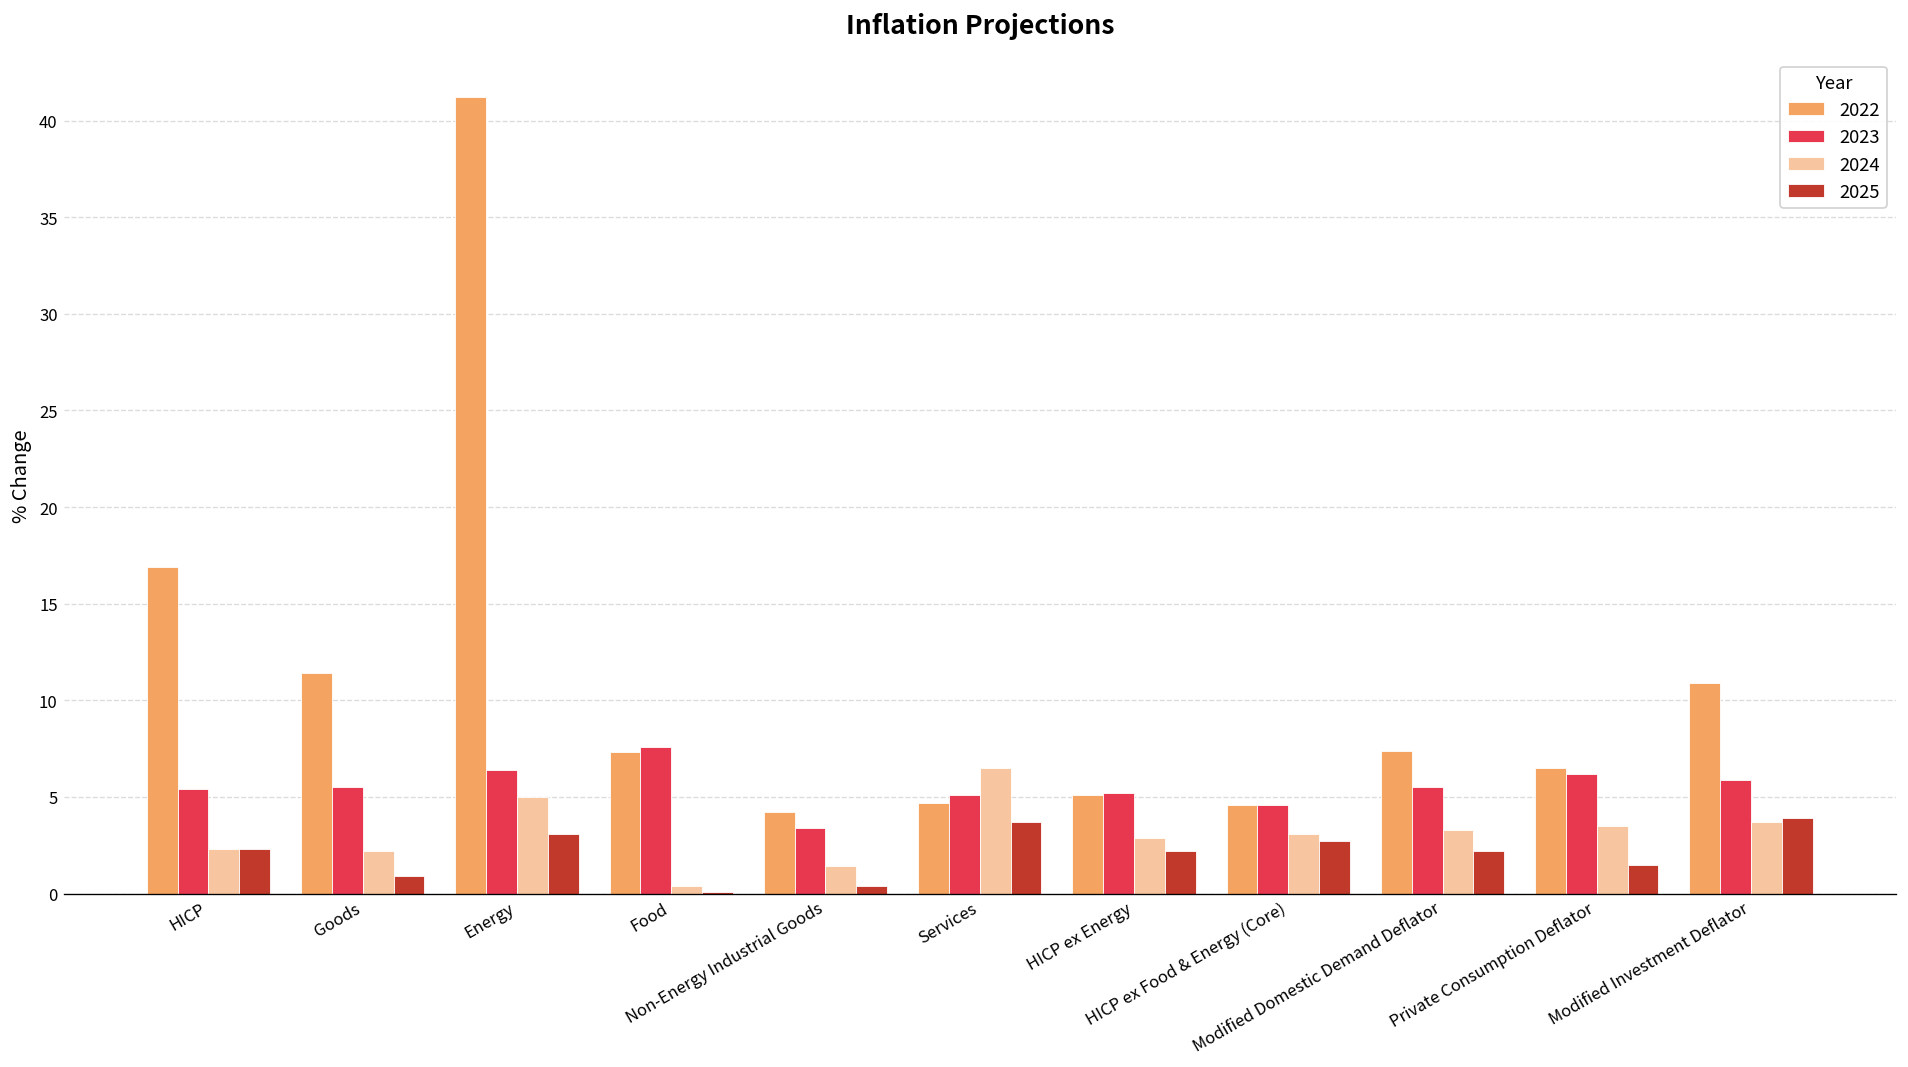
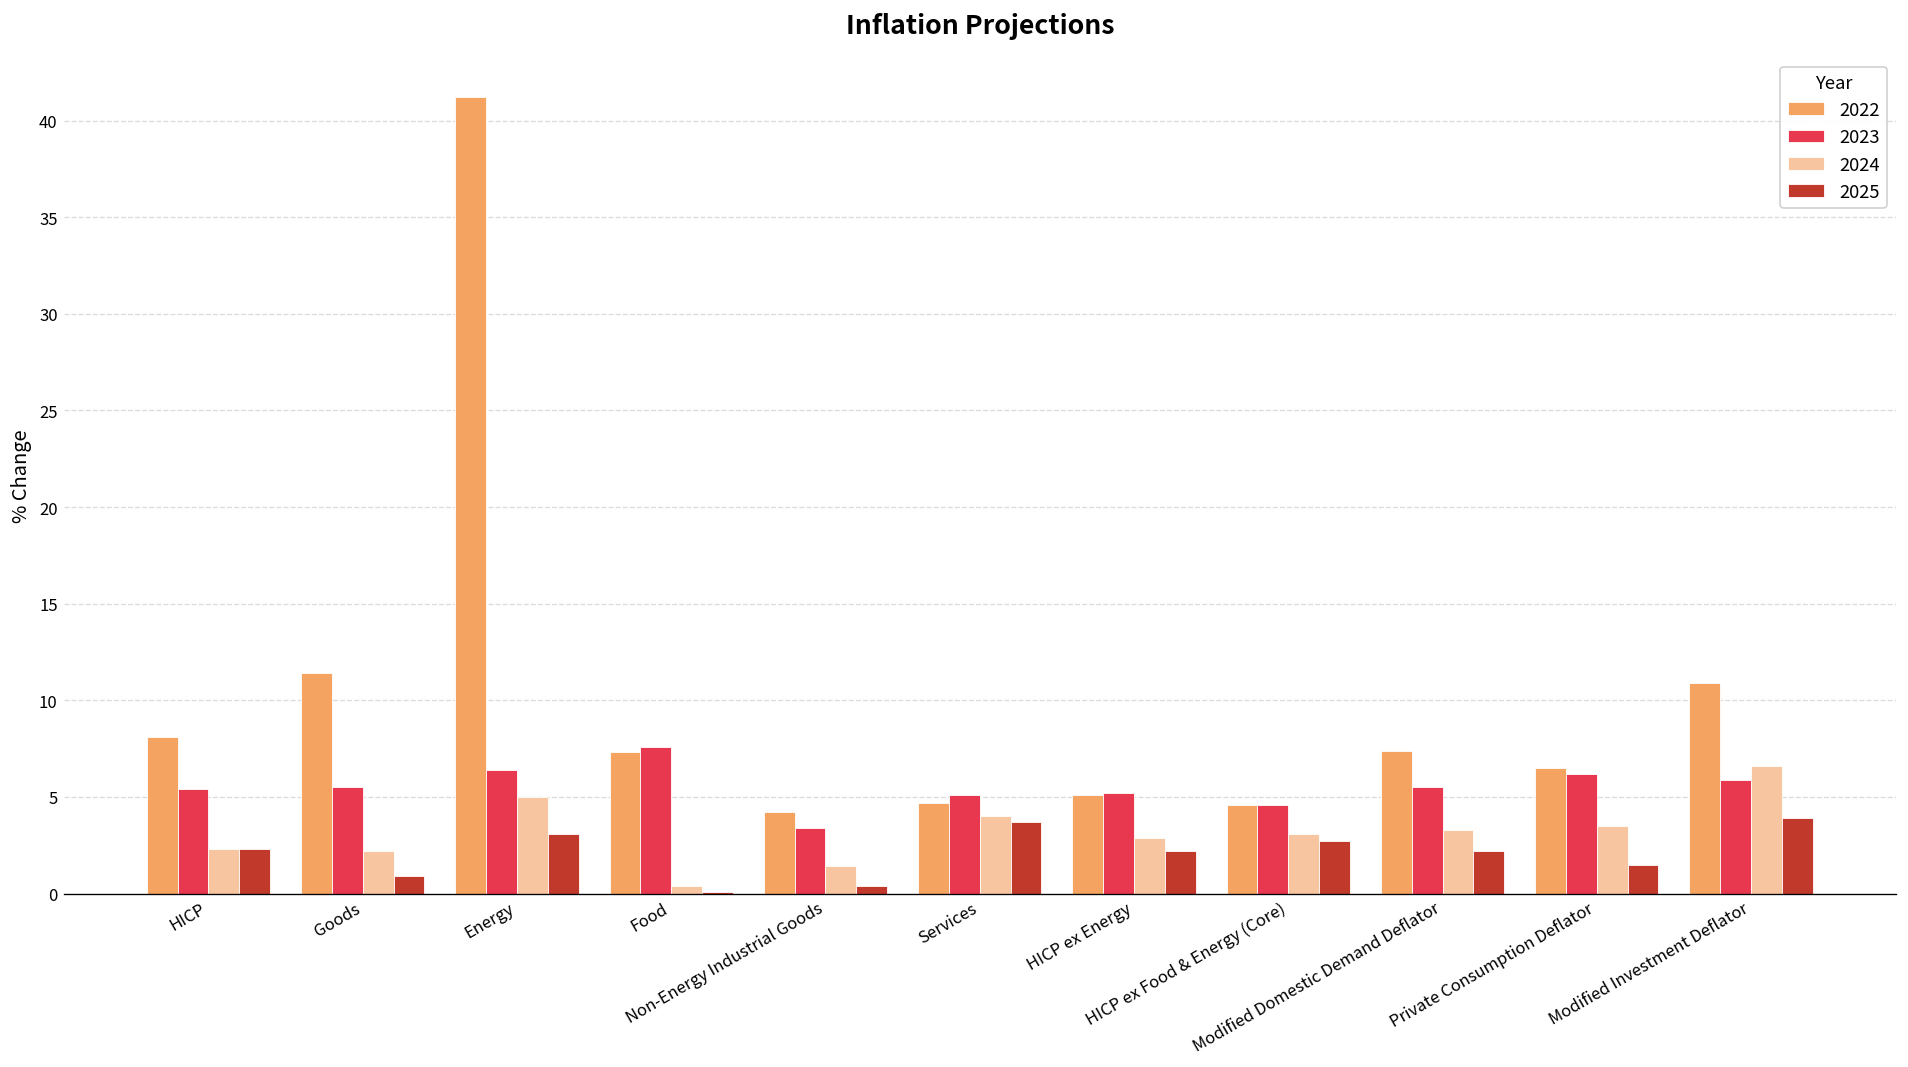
  {
    "2022": {
-     "HICP": 16.9,
+     "HICP": 8.1,
      "Goods": 11.4,
      "Energy": 41.2,
      "Food": 7.3,
      "Non-Energy Industrial Goods": 4.2,
      "Services": 4.7,
      "HICP ex Energy": 5.1,
      "HICP ex Food & Energy (Core)": 4.6,
      "Modified Domestic Demand Deflator": 7.4,
      "Private Consumption Deflator": 6.5,
      "Modified Investment Deflator": 10.9
    },
    "2024": {
      "HICP": 2.3,
      "Goods": 2.2,
      "Energy": 5.0,
      "Food": 0.4,
      "Non-Energy Industrial Goods": 1.4,
-     "Services": 6.5,
+     "Services": 4.0,
      "HICP ex Energy": 2.9,
      "HICP ex Food & Energy (Core)": 3.1,
      "Modified Domestic Demand Deflator": 3.3,
      "Private Consumption Deflator": 3.5,
-     "Modified Investment Deflator": 3.7
+     "Modified Investment Deflator": 6.6
    }
  }
